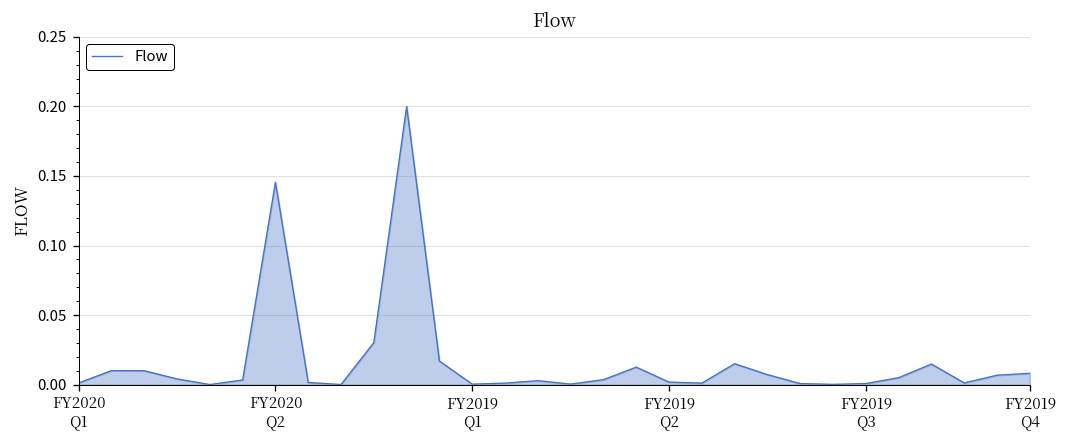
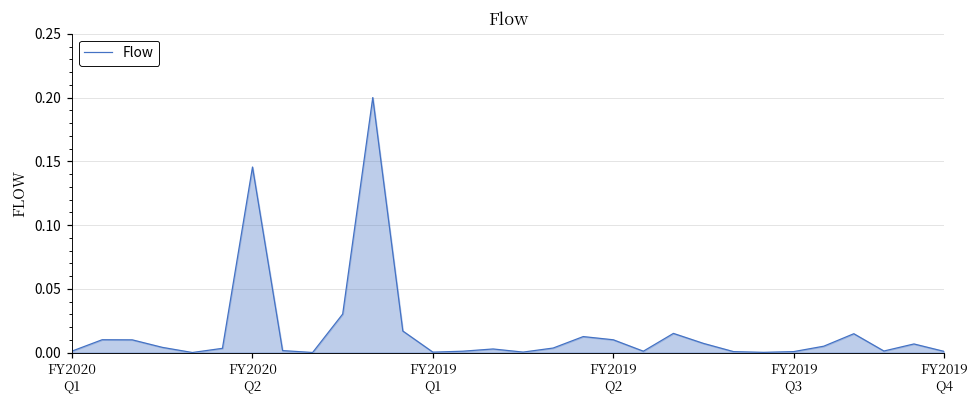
  {
    "FY2020 Q1": 0.001,
    "FY2020 Q2": 0.146,
    "FY2019 Q1": 0.000,
-   "FY2019 Q2": 0.002,
+   "FY2019 Q2": 0.010,
    "FY2019 Q3": 0.001,
-   "FY2019 Q4": 0.008
+   "FY2019 Q4": 0.001
  }
